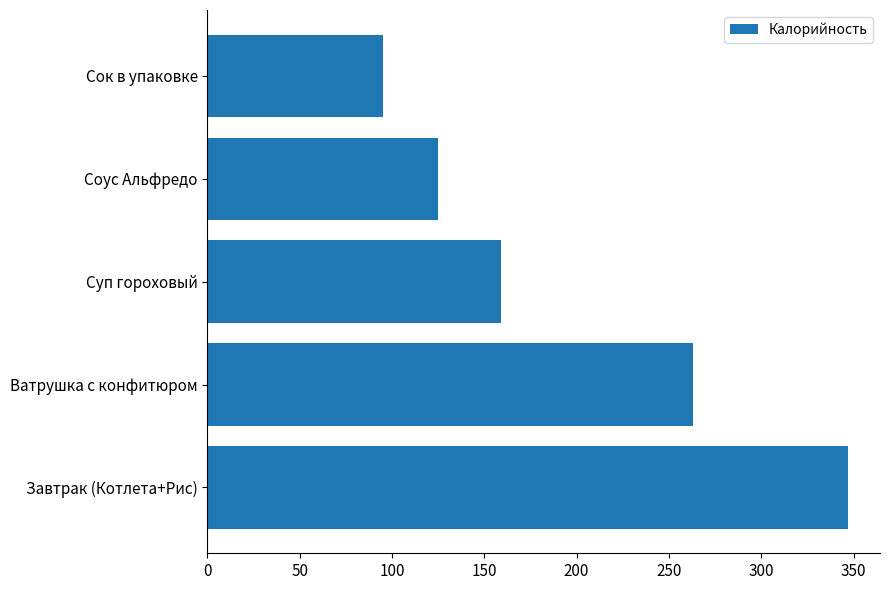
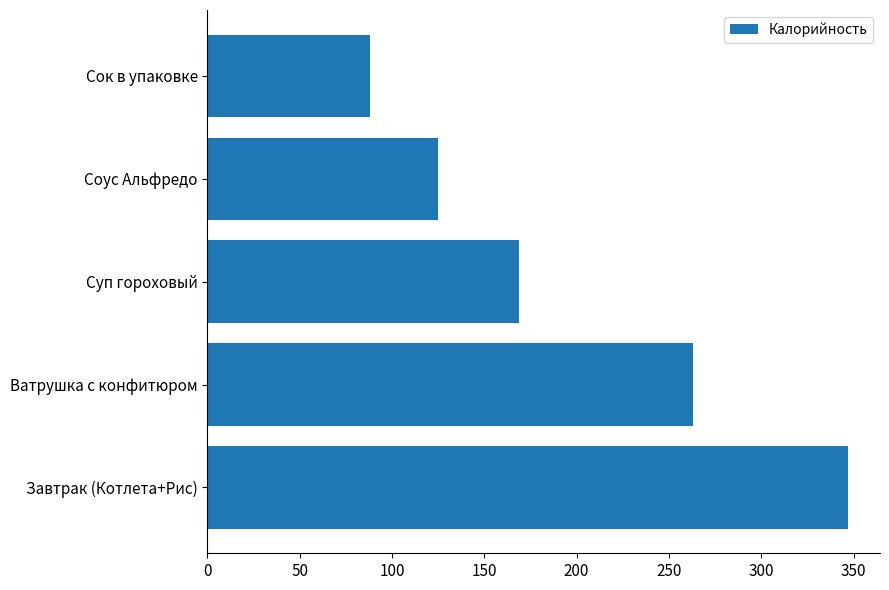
  {
-   "Сок в упаковке": 95,
+   "Сок в упаковке": 88,
    "Соус Альфредо": 125,
-   "Суп гороховый": 159,
+   "Суп гороховый": 169,
    "Ватрушка с конфитюром": 263,
    "Завтрак (Котлета+Рис)": 347
  }
